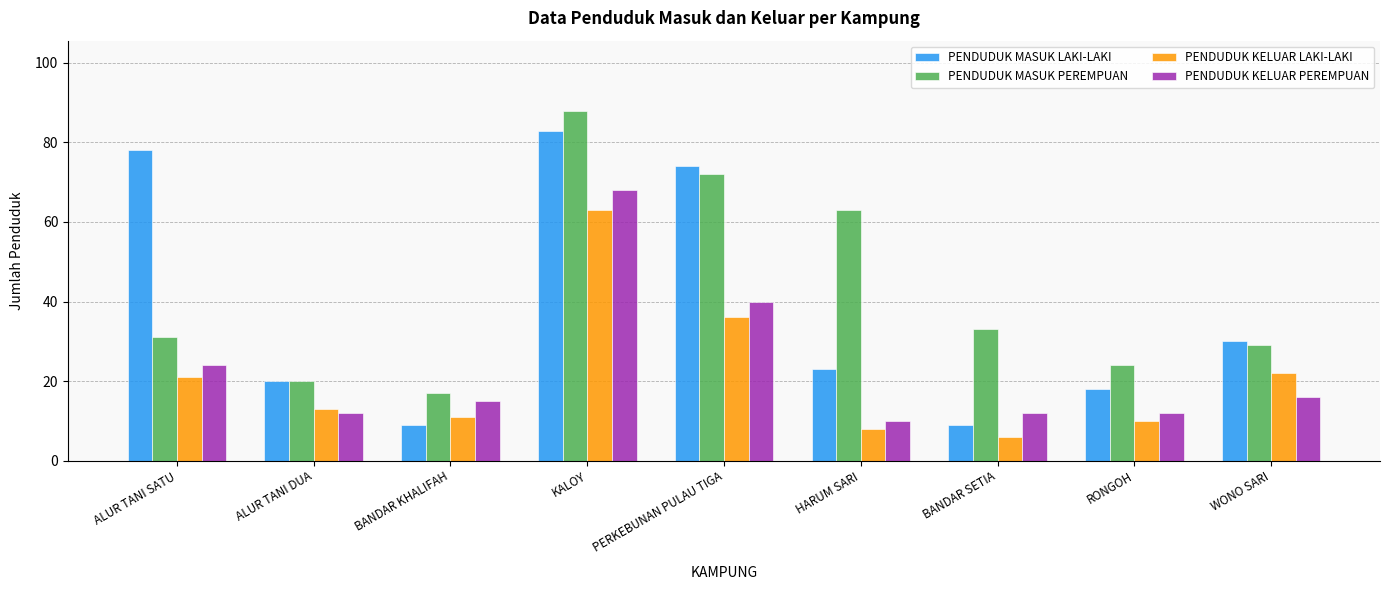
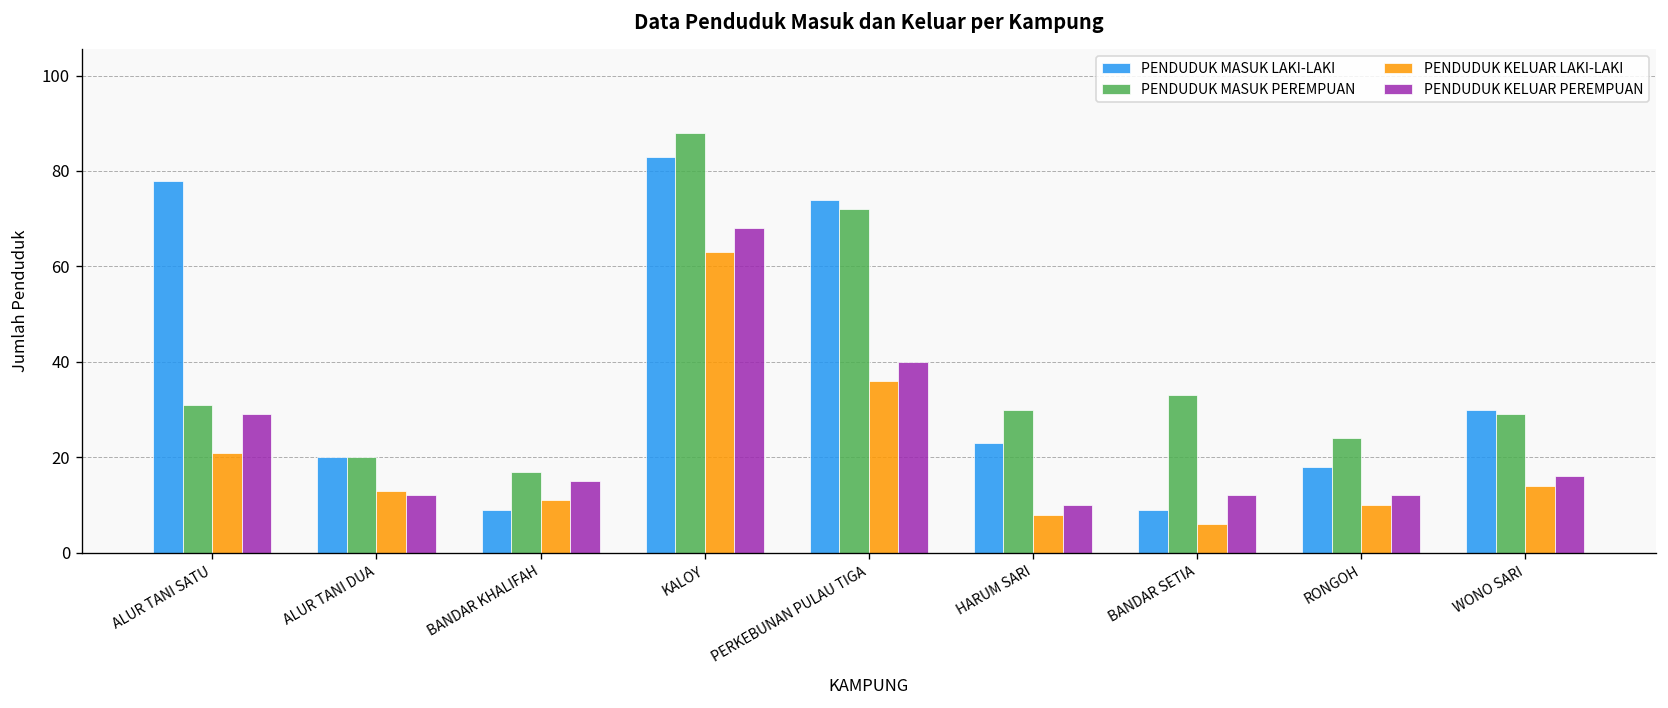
  {
    "PENDUDUK MASUK LAKI-LAKI": {
      "ALUR TANI SATU": 78,
      "ALUR TANI DUA": 20,
      "BANDAR KHALIFAH": 9,
      "KALOY": 83,
      "PERKEBUNAN PULAU TIGA": 74,
      "HARUM SARI": 23,
      "BANDAR SETIA": 9,
      "RONGOH": 18,
      "WONO SARI": 30
    },
    "PENDUDUK MASUK PEREMPUAN": {
      "ALUR TANI SATU": 31,
      "ALUR TANI DUA": 20,
      "BANDAR KHALIFAH": 17,
      "KALOY": 88,
      "PERKEBUNAN PULAU TIGA": 72,
-     "HARUM SARI": 63,
+     "HARUM SARI": 30,
      "BANDAR SETIA": 33,
      "RONGOH": 24,
      "WONO SARI": 29
    },
    "PENDUDUK KELUAR LAKI-LAKI": {
      "ALUR TANI SATU": 21,
      "ALUR TANI DUA": 13,
      "BANDAR KHALIFAH": 11,
      "KALOY": 63,
      "PERKEBUNAN PULAU TIGA": 36,
      "HARUM SARI": 8,
      "BANDAR SETIA": 6,
      "RONGOH": 10,
-     "WONO SARI": 22
+     "WONO SARI": 14
    },
    "PENDUDUK KELUAR PEREMPUAN": {
-     "ALUR TANI SATU": 24,
+     "ALUR TANI SATU": 29,
      "ALUR TANI DUA": 12,
      "BANDAR KHALIFAH": 15,
      "KALOY": 68,
      "PERKEBUNAN PULAU TIGA": 40,
      "HARUM SARI": 10,
      "BANDAR SETIA": 12,
      "RONGOH": 12,
      "WONO SARI": 16
    }
  }
